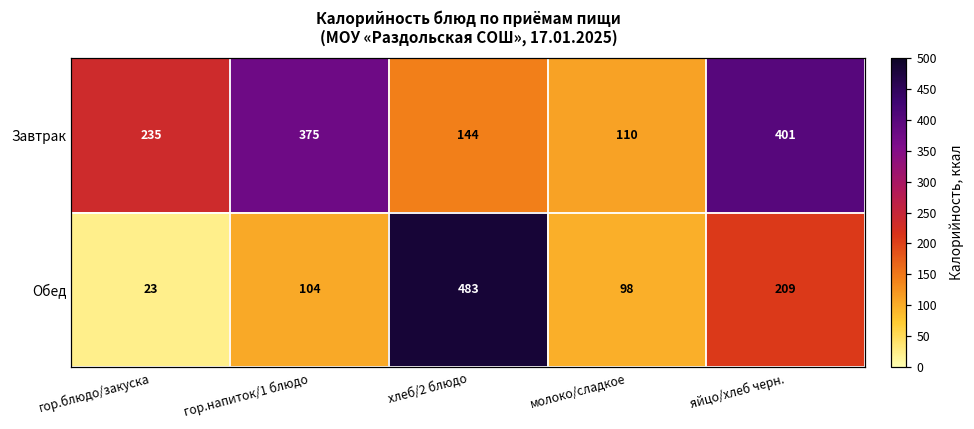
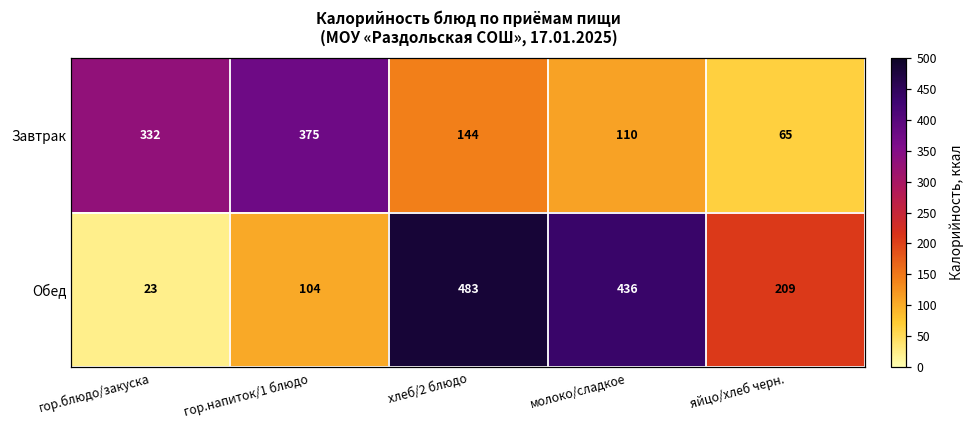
  {
    "Завтрак": {
-     "гор.блюдо/закуска": 235,
+     "гор.блюдо/закуска": 332,
      "гор.напиток/1 блюдо": 375,
      "хлеб/2 блюдо": 144,
      "молоко/сладкое": 110,
-     "яйцо/хлеб черн.": 401
+     "яйцо/хлеб черн.": 65
    },
    "Обед": {
      "гор.блюдо/закуска": 23,
      "гор.напиток/1 блюдо": 104,
      "хлеб/2 блюдо": 483,
-     "молоко/сладкое": 98,
+     "молоко/сладкое": 436,
      "яйцо/хлеб черн.": 209
    }
  }
